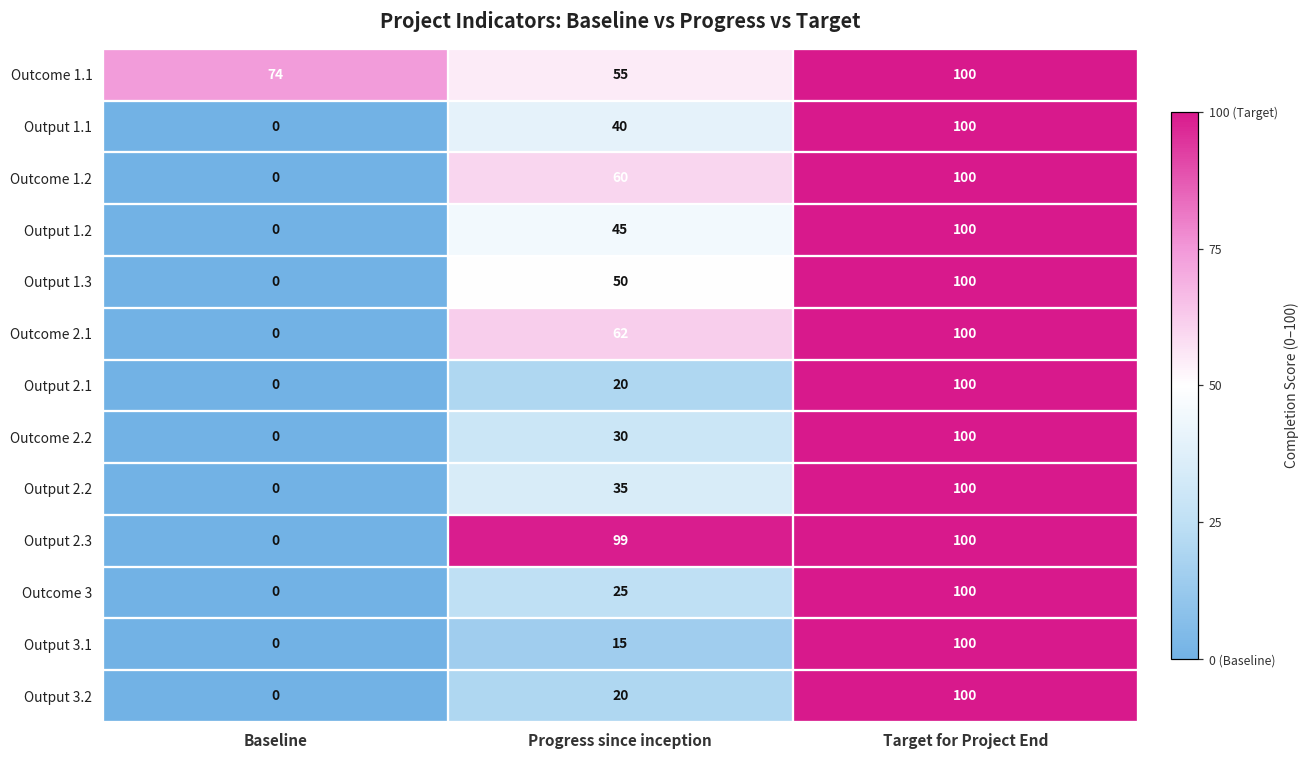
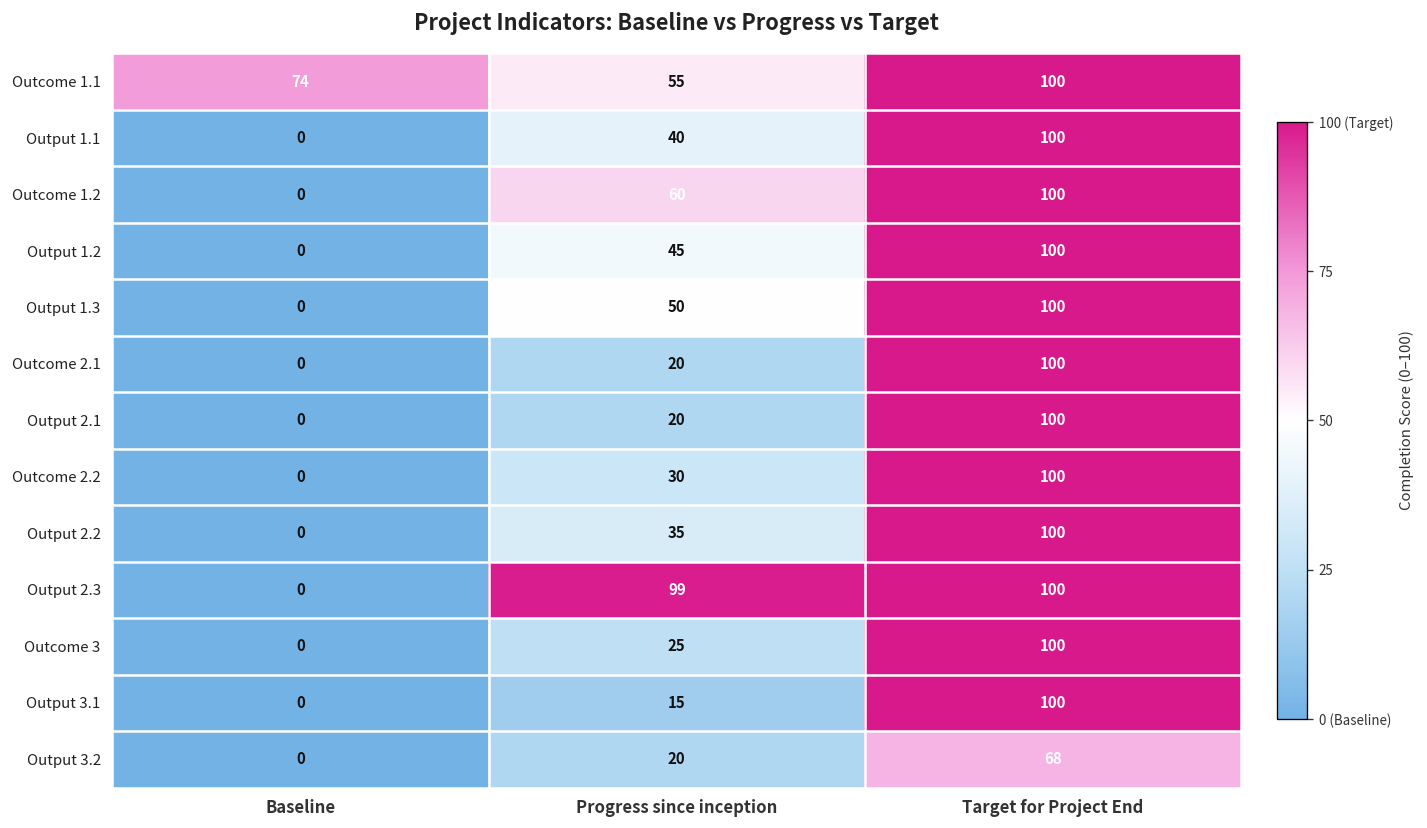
  {
    "Outcome 1.1": {
      "Baseline": 74,
      "Progress since inception": 55,
      "Target for Project End": 100
    },
    "Output 1.1": {
      "Baseline": 0,
      "Progress since inception": 40,
      "Target for Project End": 100
    },
    "Outcome 1.2": {
      "Baseline": 0,
      "Target for Project End": 100
    },
    "Output 1.2": {
      "Baseline": 0,
      "Progress since inception": 45,
      "Target for Project End": 100
    },
    "Output 1.3": {
      "Baseline": 0,
      "Progress since inception": 50,
      "Target for Project End": 100
    },
    "Outcome 2.1": {
      "Baseline": 0,
-     "Progress since inception": 62,
+     "Progress since inception": 20,
      "Target for Project End": 100
    },
    "Output 2.1": {
      "Baseline": 0,
      "Progress since inception": 20,
      "Target for Project End": 100
    },
    "Outcome 2.2": {
      "Baseline": 0,
      "Progress since inception": 30,
      "Target for Project End": 100
    },
    "Output 2.2": {
      "Baseline": 0,
      "Progress since inception": 35,
      "Target for Project End": 100
    },
    "Output 2.3": {
      "Baseline": 0,
      "Progress since inception": 99,
      "Target for Project End": 100
    },
    "Outcome 3": {
      "Baseline": 0,
      "Progress since inception": 25,
      "Target for Project End": 100
    },
    "Output 3.1": {
      "Baseline": 0,
      "Progress since inception": 15,
      "Target for Project End": 100
    },
    "Output 3.2": {
      "Baseline": 0,
      "Progress since inception": 20,
-     "Target for Project End": 100
+     "Target for Project End": 68
    }
  }
